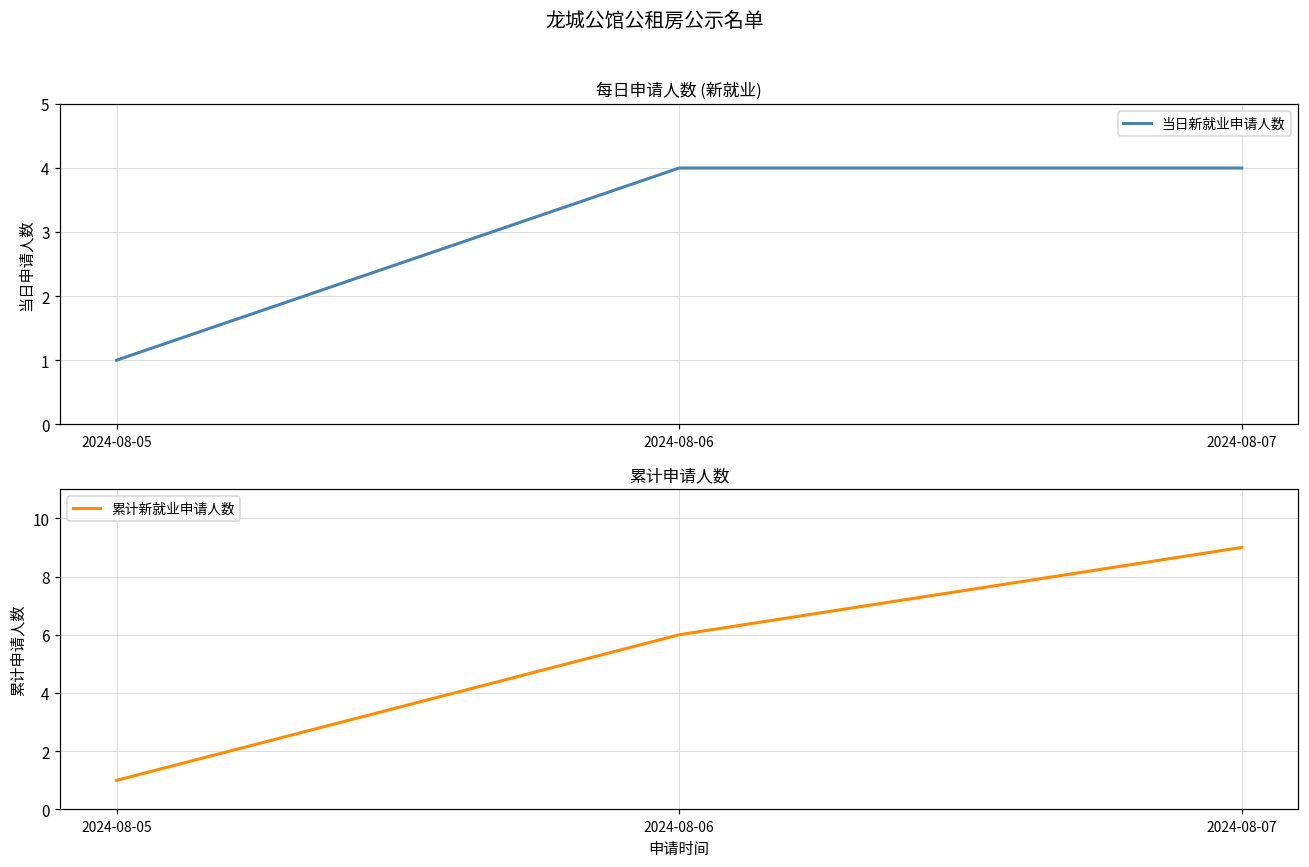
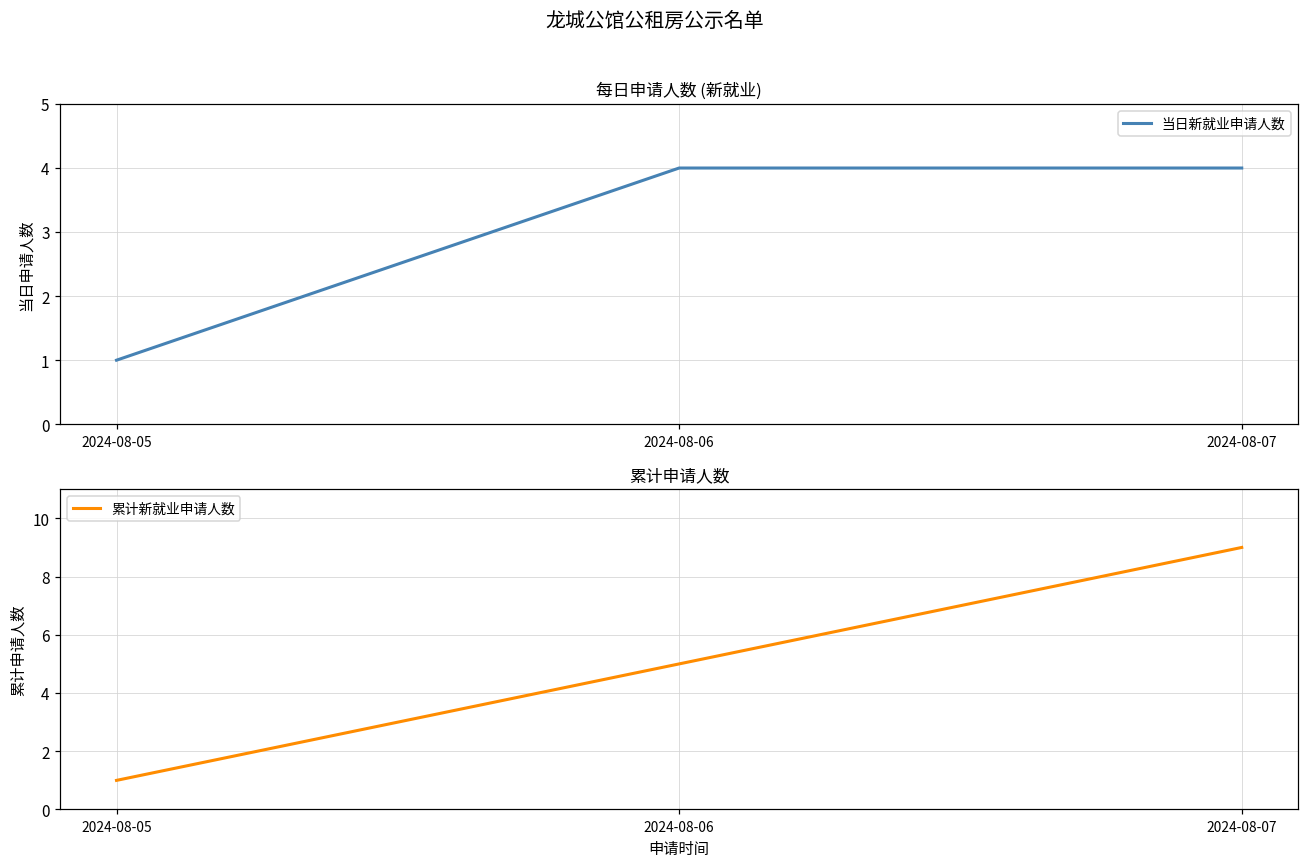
  {
    "每日申请人数 (新就业)": {
      "2024-08-05": 1.0,
      "2024-08-06": 4.0,
      "2024-08-07": 4.0
    },
    "累计申请人数": {
      "2024-08-05": 1,
-     "2024-08-06": 6,
+     "2024-08-06": 5,
      "2024-08-07": 9
    }
  }
